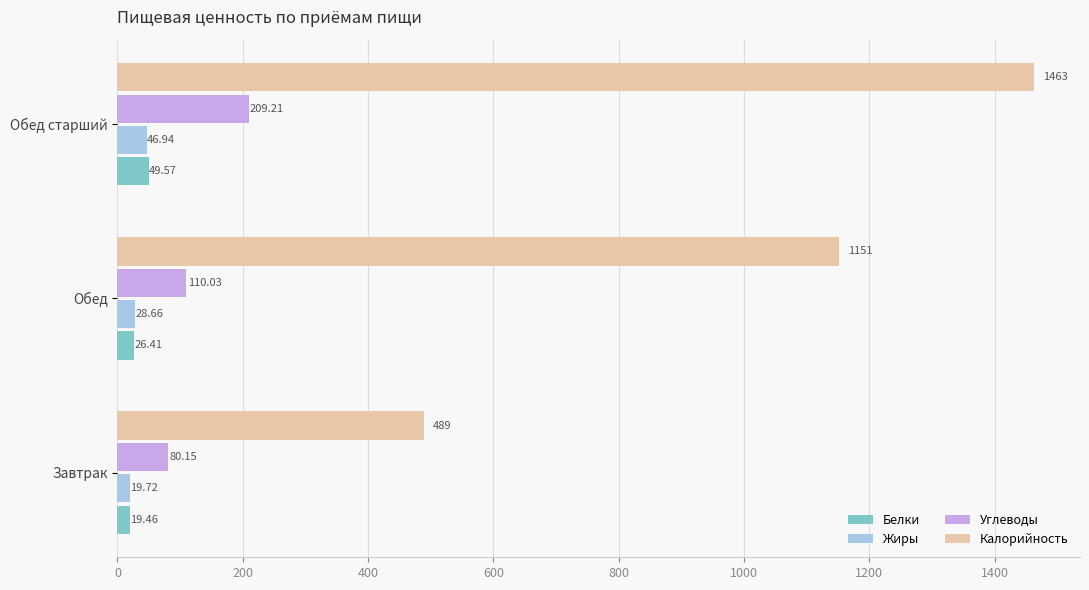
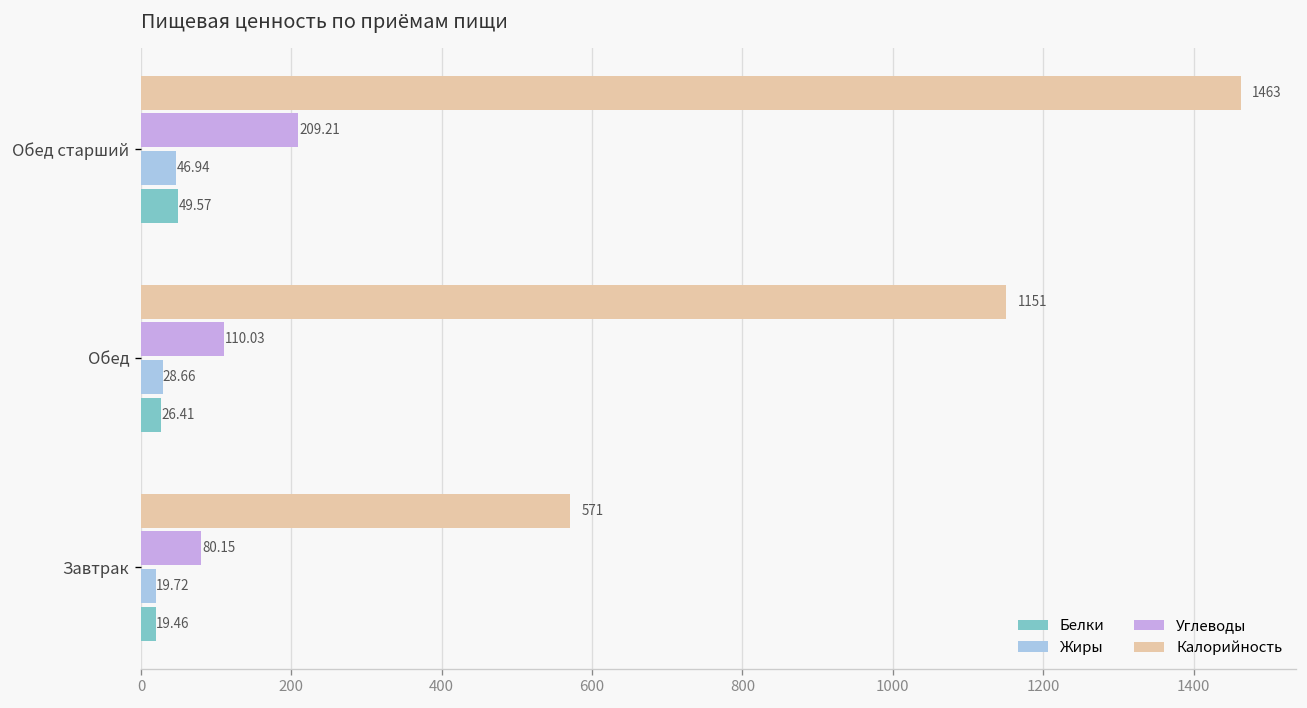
  {
    "Калорийность": {
      "Обед старший": 1463,
      "Обед": 1151,
-     "Завтрак": 489
+     "Завтрак": 571
    }
  }
